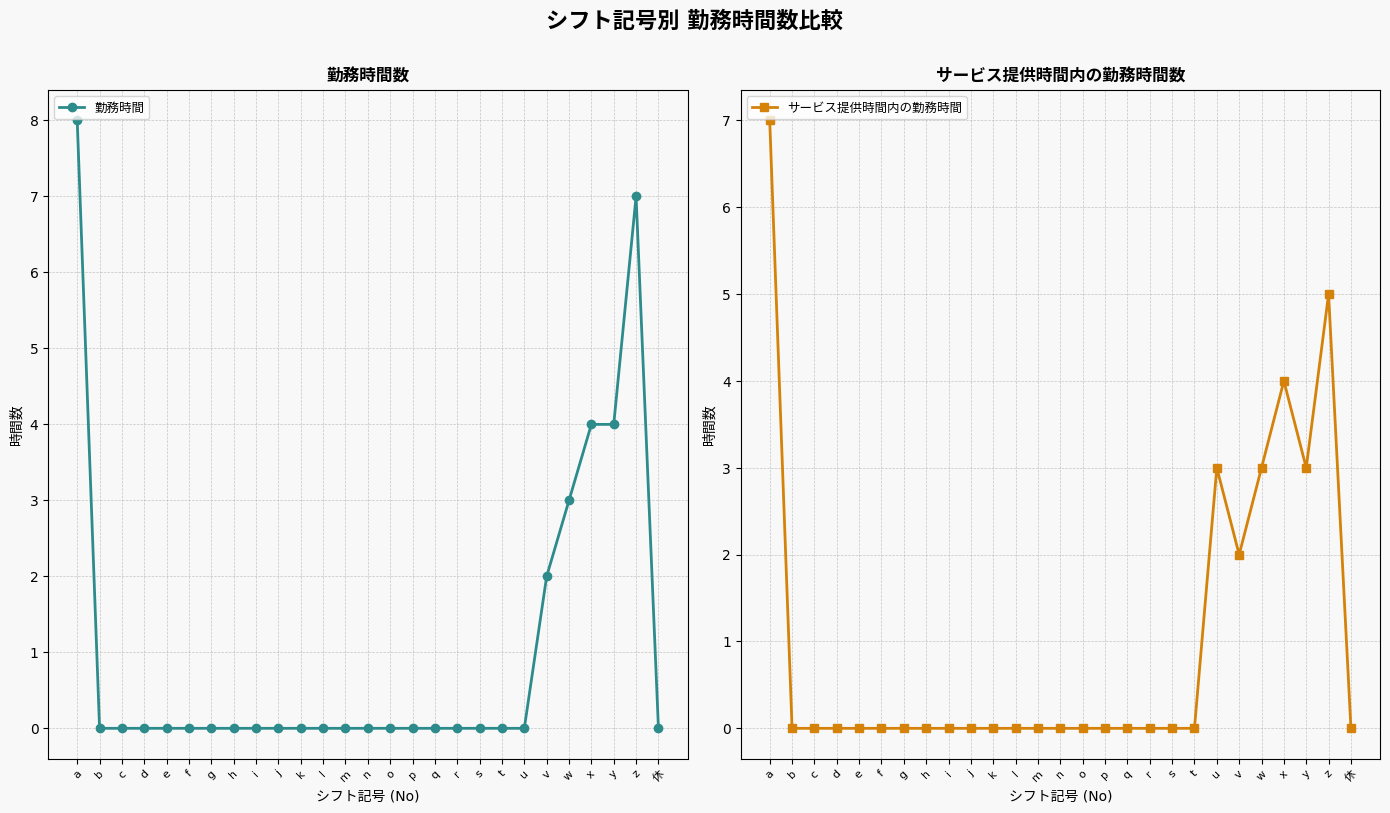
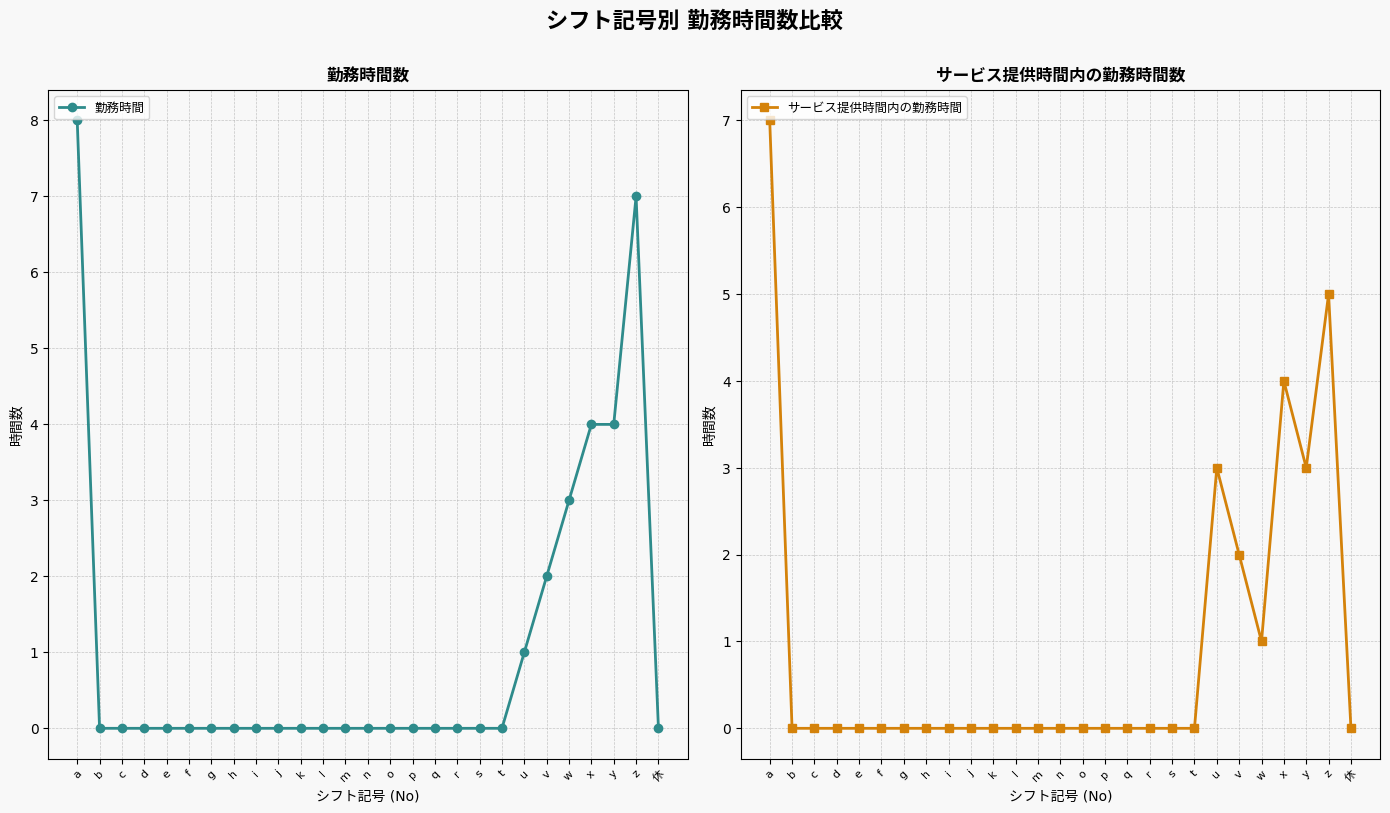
  {
    "勤務時間数": {
      "a": 8,
      "b": 0,
      "c": 0,
      "d": 0,
      "e": 0,
      "f": 0,
      "g": 0,
      "h": 0,
      "i": 0,
      "j": 0,
      "k": 0,
      "l": 0,
      "m": 0,
      "n": 0,
      "o": 0,
      "p": 0,
      "q": 0,
      "r": 0,
      "s": 0,
      "t": 0,
-     "u": 0,
+     "u": 1,
      "v": 2,
      "w": 3,
      "x": 4,
      "y": 4,
      "z": 7,
      "休": 0
    },
    "サービス提供時間内の勤務時間数": {
      "a": 7,
      "b": 0,
      "c": 0,
      "d": 0,
      "e": 0,
      "f": 0,
      "g": 0,
      "h": 0,
      "i": 0,
      "j": 0,
      "k": 0,
      "l": 0,
      "m": 0,
      "n": 0,
      "o": 0,
      "p": 0,
      "q": 0,
      "r": 0,
      "s": 0,
      "t": 0,
      "u": 3,
      "v": 2,
-     "w": 3,
+     "w": 1,
      "x": 4,
      "y": 3,
      "z": 5,
      "休": 0
    }
  }
